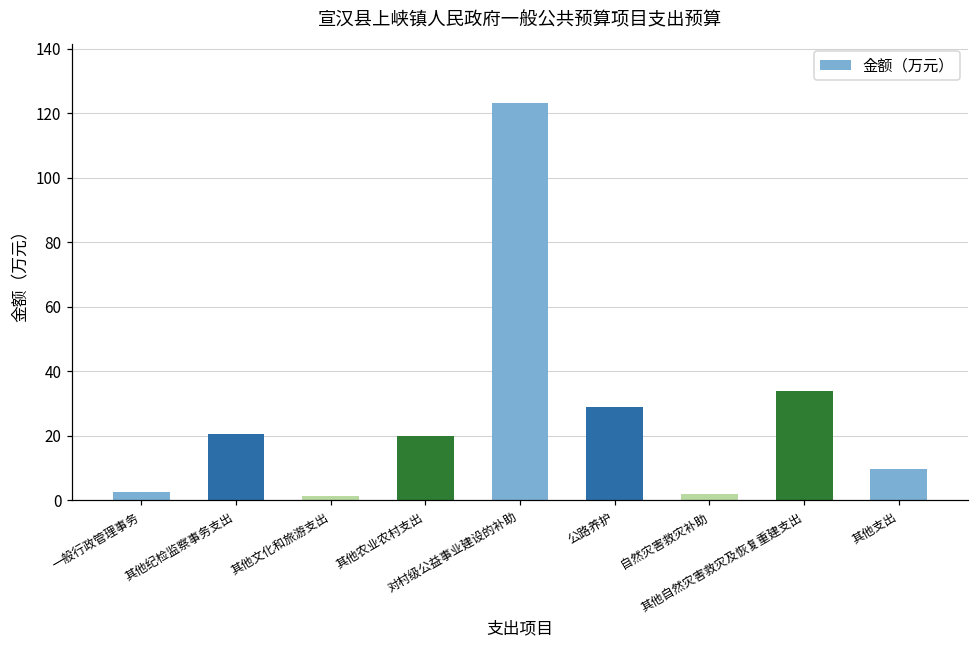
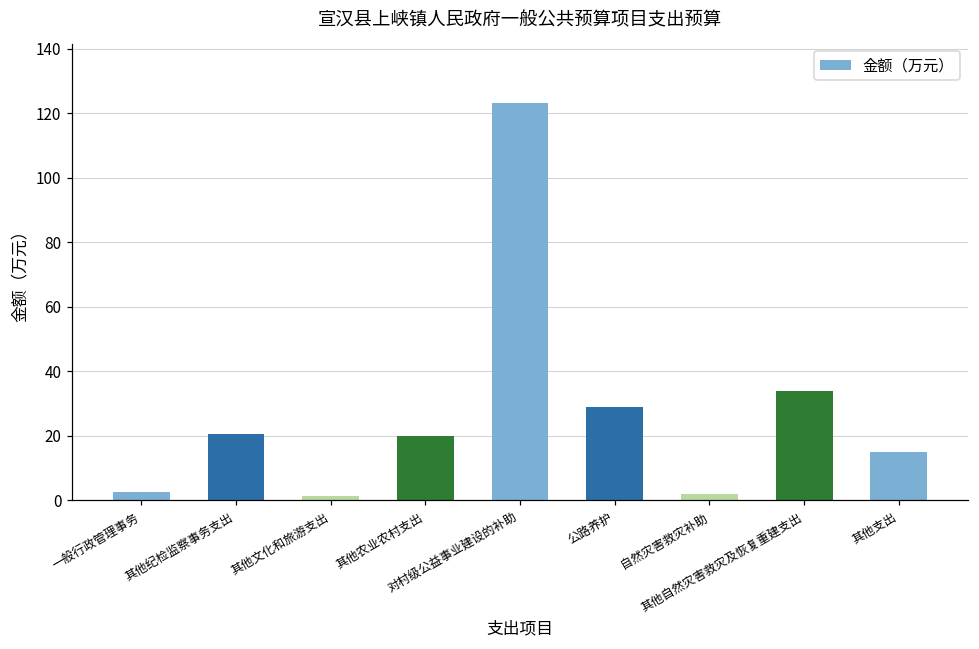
  {
    "一般行政管理事务": 3,
    "其他纪检监察事务支出": 21,
    "其他文化和旅游支出": 1,
    "其他农业农村支出": 20,
    "对村级公益事业建设的补助": 123,
    "公路养护": 29,
    "自然灾害救灾补助": 2,
    "其他自然灾害救灾及恢复重建支出": 34,
-   "其他支出": 10
+   "其他支出": 15
  }
